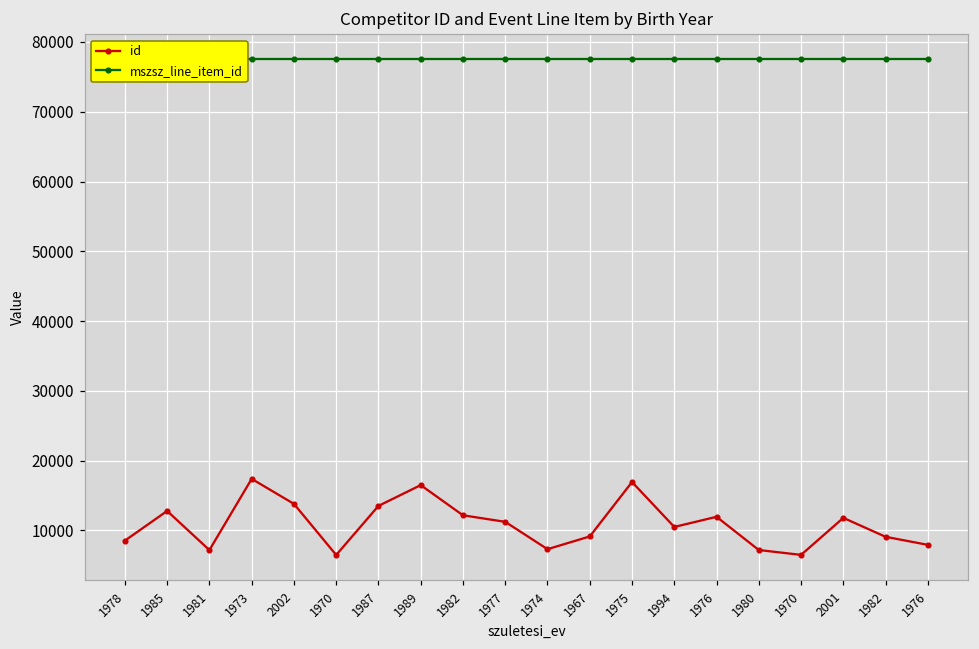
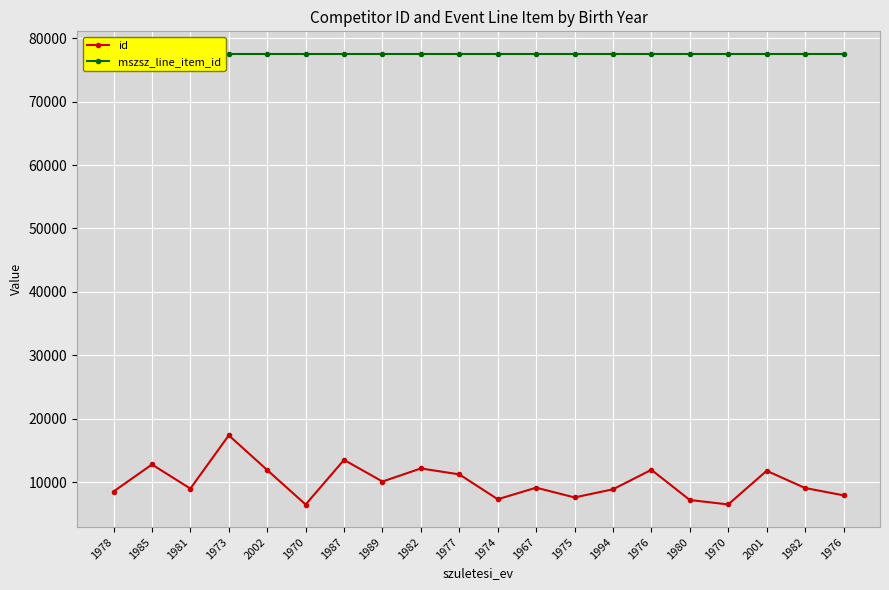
  {
    "id": {
      "1978": 9000,
      "1985": 13000,
-     "1981": 7000,
+     "1981": 9000,
      "1973": 17000,
-     "2002": 14000,
+     "2002": 12000,
      "1987": 14000,
-     "1989": 16000,
+     "1989": 10000,
      "1977": 11000,
      "1974": 7000,
      "1967": 9000,
-     "1975": 17000,
-     "1994": 11000,
+     "1975": 8000,
+     "1994": 9000,
      "1980": 7000,
      "2001": 12000
    },
    "mszsz_line_item_id": {
      "1973": 78000,
      "2002": 78000,
      "1987": 78000,
      "1989": 78000,
      "1977": 78000,
      "1974": 78000,
      "1967": 78000,
      "1975": 78000,
      "1994": 78000,
      "1980": 78000,
      "2001": 78000
    }
  }
